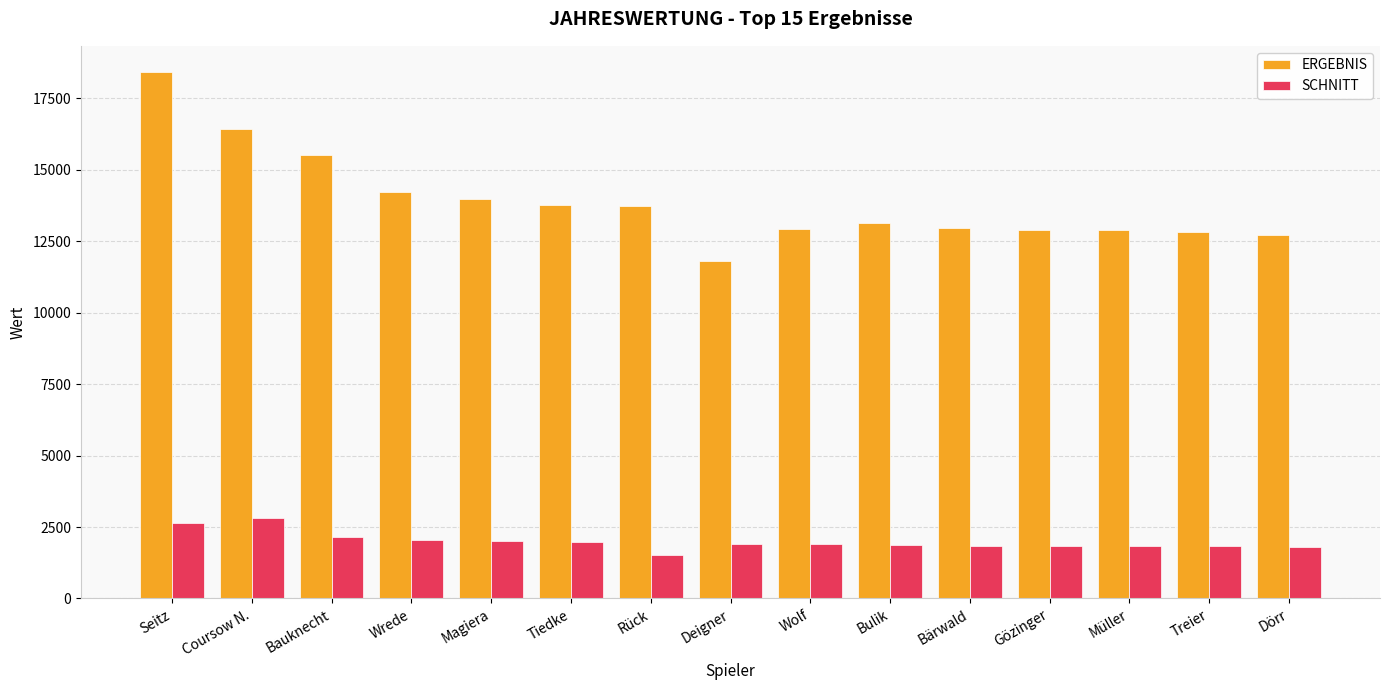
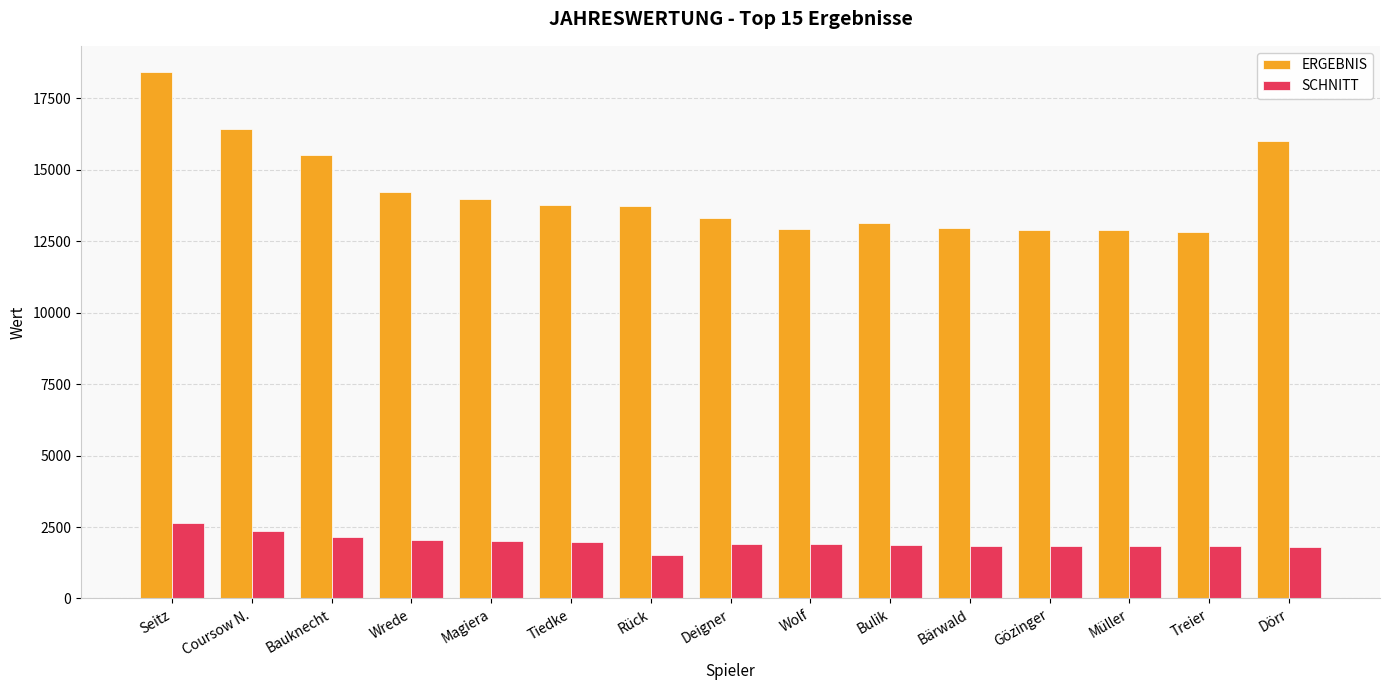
  {
    "ERGEBNIS": {
      "Seitz": 18400,
      "Coursow N.": 16400,
      "Bauknecht": 15500,
      "Wrede": 14200,
      "Magiera": 14000,
      "Tiedke": 13800,
      "Rück": 13700,
-     "Deigner": 11800,
+     "Deigner": 13300,
      "Wolf": 12900,
      "Bulik": 13100,
      "Bärwald": 12900,
      "Gözinger": 12900,
      "Müller": 12900,
      "Treier": 12800,
-     "Dörr": 12700
+     "Dörr": 16000
    },
    "SCHNITT": {
      "Seitz": 2600,
-     "Coursow N.": 2800,
+     "Coursow N.": 2300,
      "Bauknecht": 2100,
      "Wrede": 2000,
      "Magiera": 2000,
      "Tiedke": 2000,
      "Rück": 1500,
      "Deigner": 1900,
      "Wolf": 1900,
      "Bulik": 1900,
      "Bärwald": 1900,
      "Gözinger": 1800,
      "Müller": 1800,
      "Treier": 1800,
      "Dörr": 1800
    }
  }
